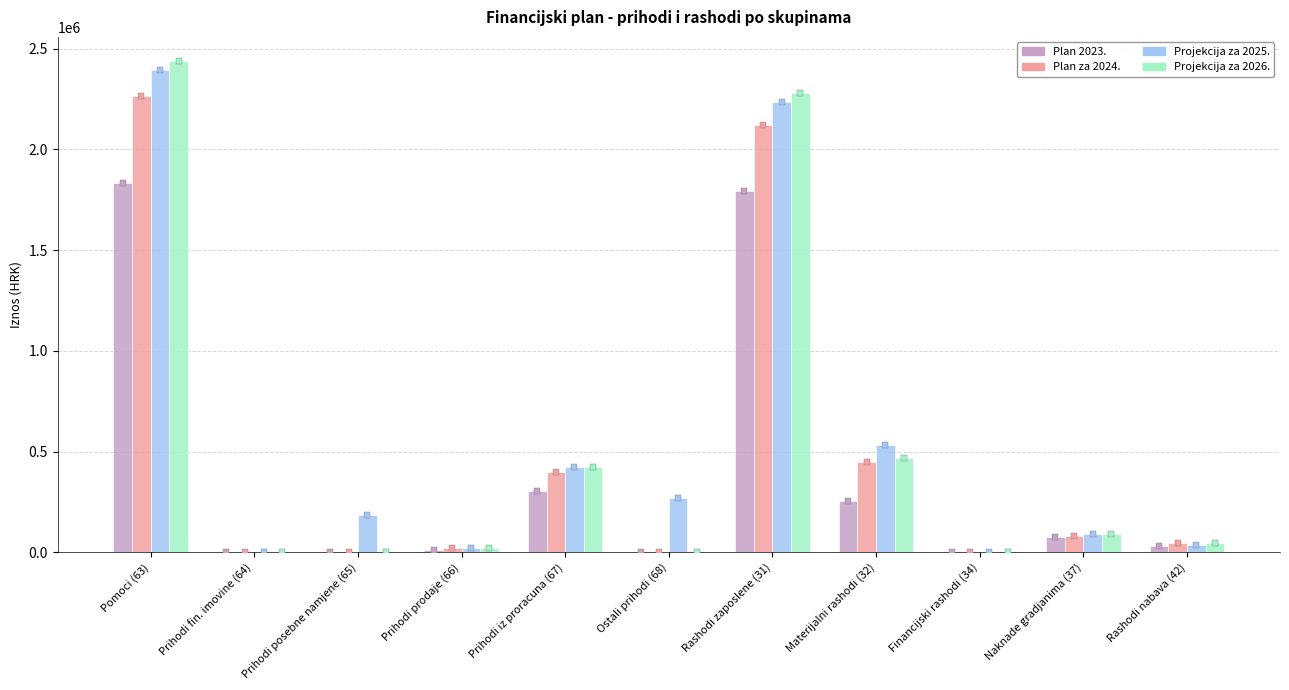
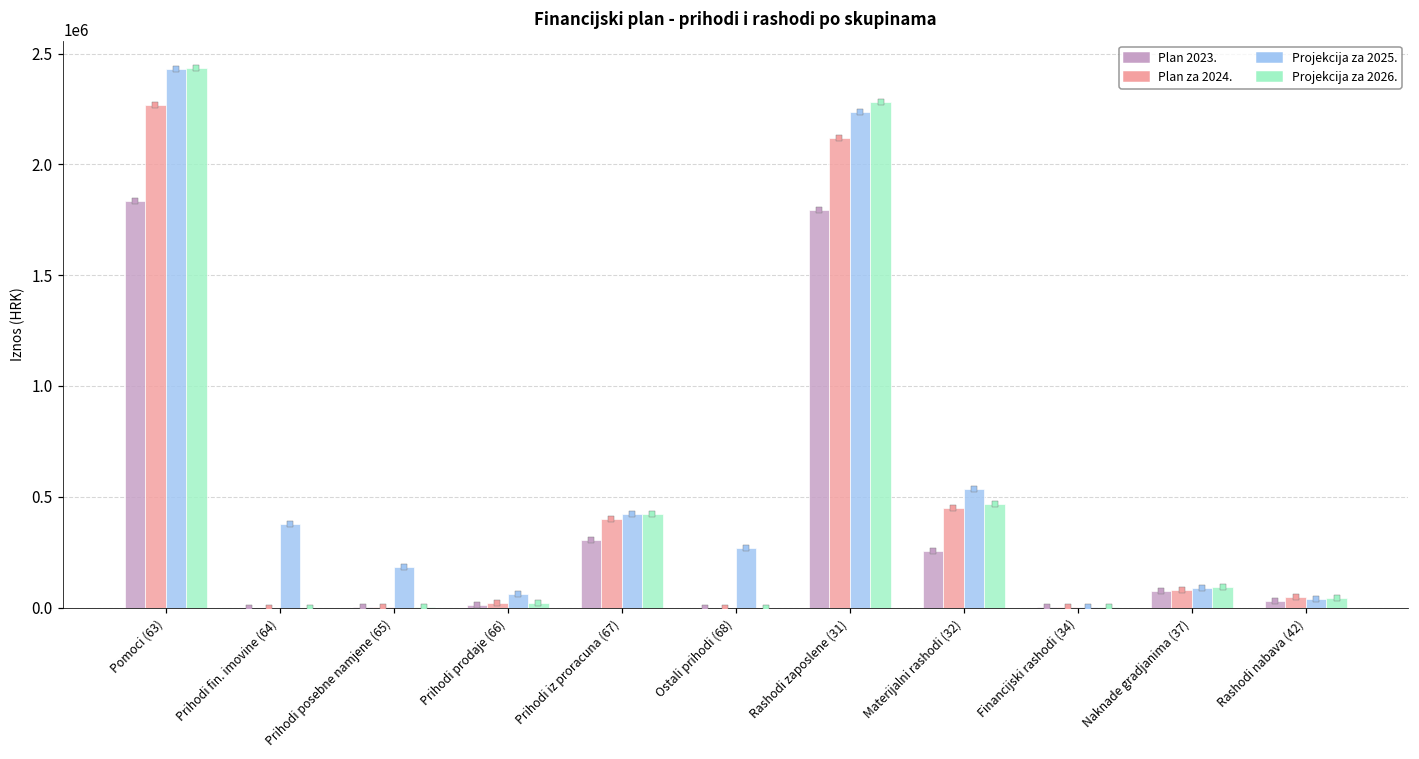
  {
    "Projekcija za 2025.": {
-     "Pomoci (63)": 2390000,
-     "Prihodi fin. imovine (64)": 0,
+     "Pomoci (63)": 2430000,
+     "Prihodi fin. imovine (64)": 380000,
      "Prihodi posebne namjene (65)": 180000,
-     "Prihodi prodaje (66)": 20000,
+     "Prihodi prodaje (66)": 60000,
      "Prihodi iz proracuna (67)": 420000,
      "Ostali prihodi (68)": 270000,
      "Rashodi zaposlene (31)": 2240000,
      "Materijalni rashodi (32)": 530000,
      "Naknade gradjanima (37)": 90000,
      "Rashodi nabava (42)": 40000
    }
  }
